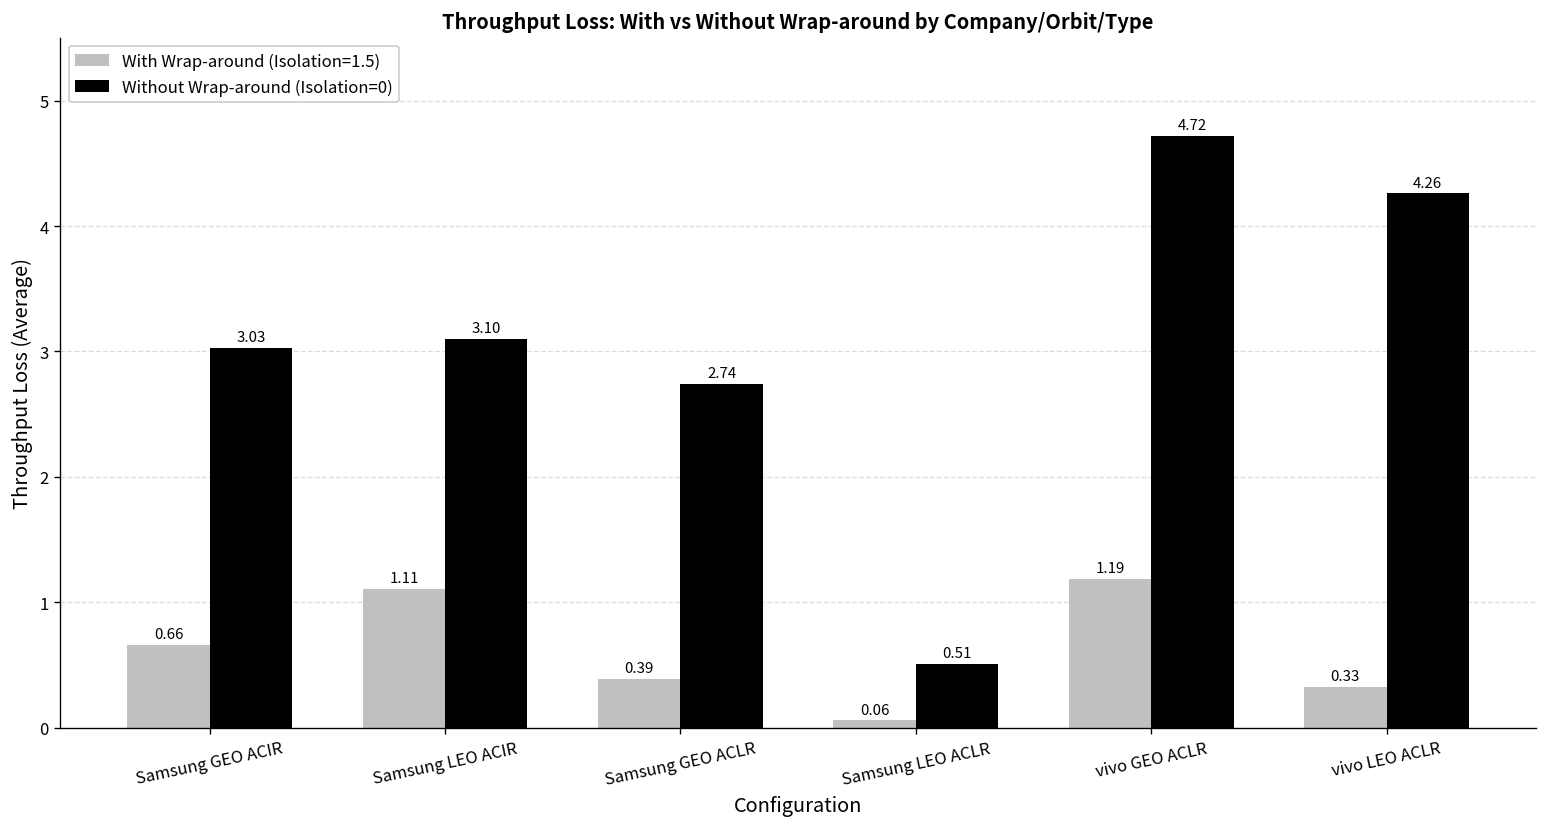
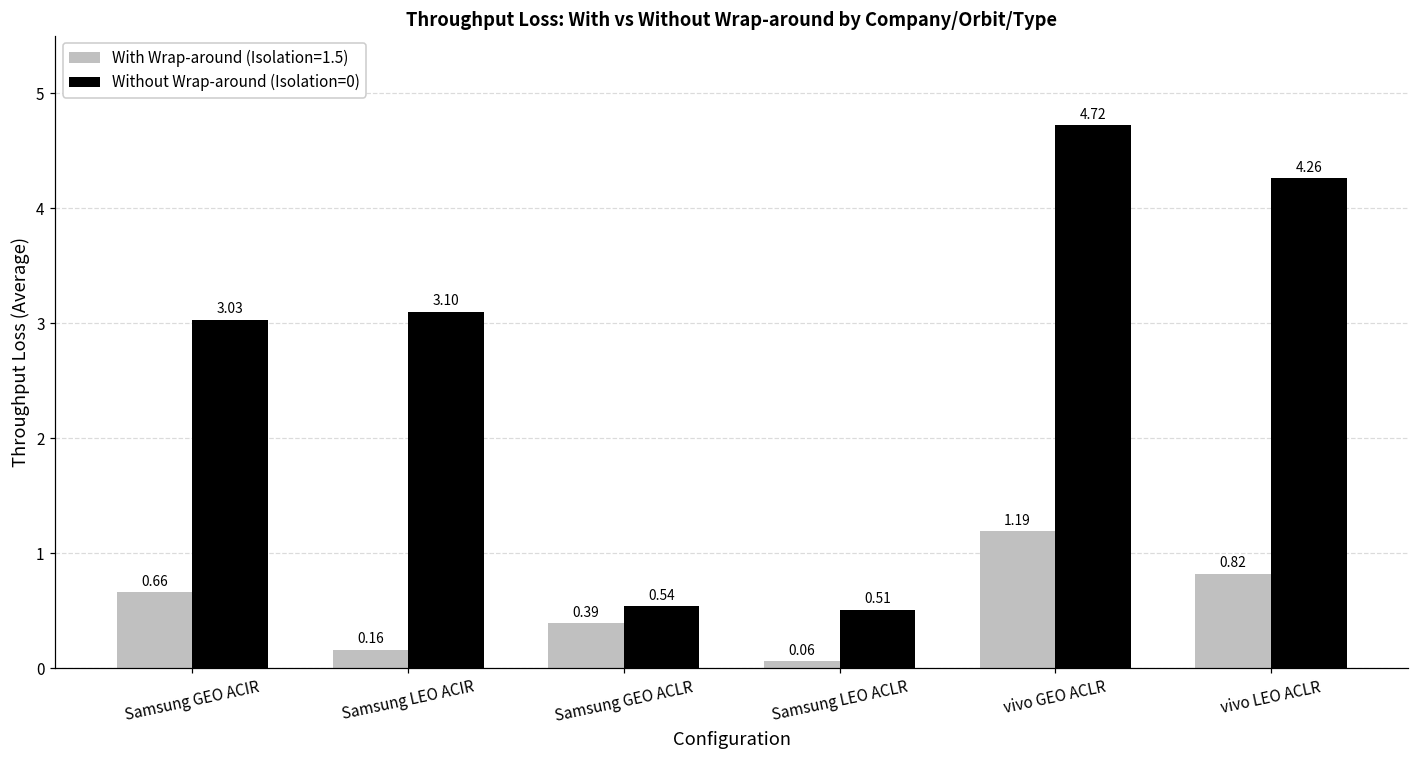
  {
    "With Wrap-around (Isolation=1.5)": {
      "Samsung GEO ACIR": 0.66,
-     "Samsung LEO ACIR": 1.11,
+     "Samsung LEO ACIR": 0.16,
      "Samsung GEO ACLR": 0.39,
      "Samsung LEO ACLR": 0.06,
      "vivo GEO ACLR": 1.19,
-     "vivo LEO ACLR": 0.33
+     "vivo LEO ACLR": 0.82
    },
    "Without Wrap-around (Isolation=0)": {
      "Samsung GEO ACIR": 3.03,
      "Samsung LEO ACIR": 3.10,
-     "Samsung GEO ACLR": 2.74,
+     "Samsung GEO ACLR": 0.54,
      "Samsung LEO ACLR": 0.51,
      "vivo GEO ACLR": 4.72,
      "vivo LEO ACLR": 4.26
    }
  }
